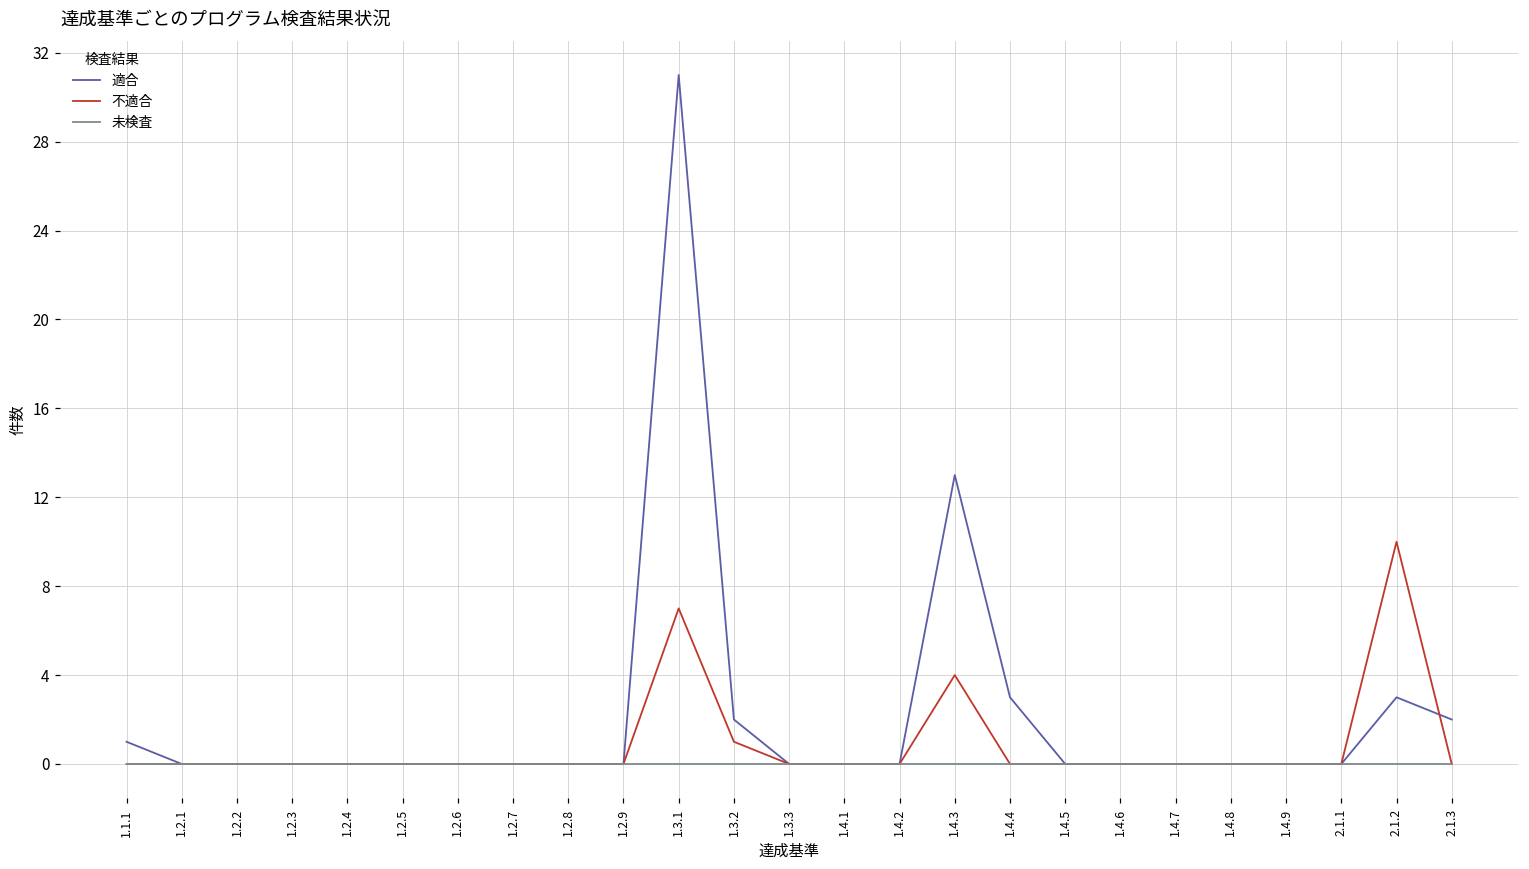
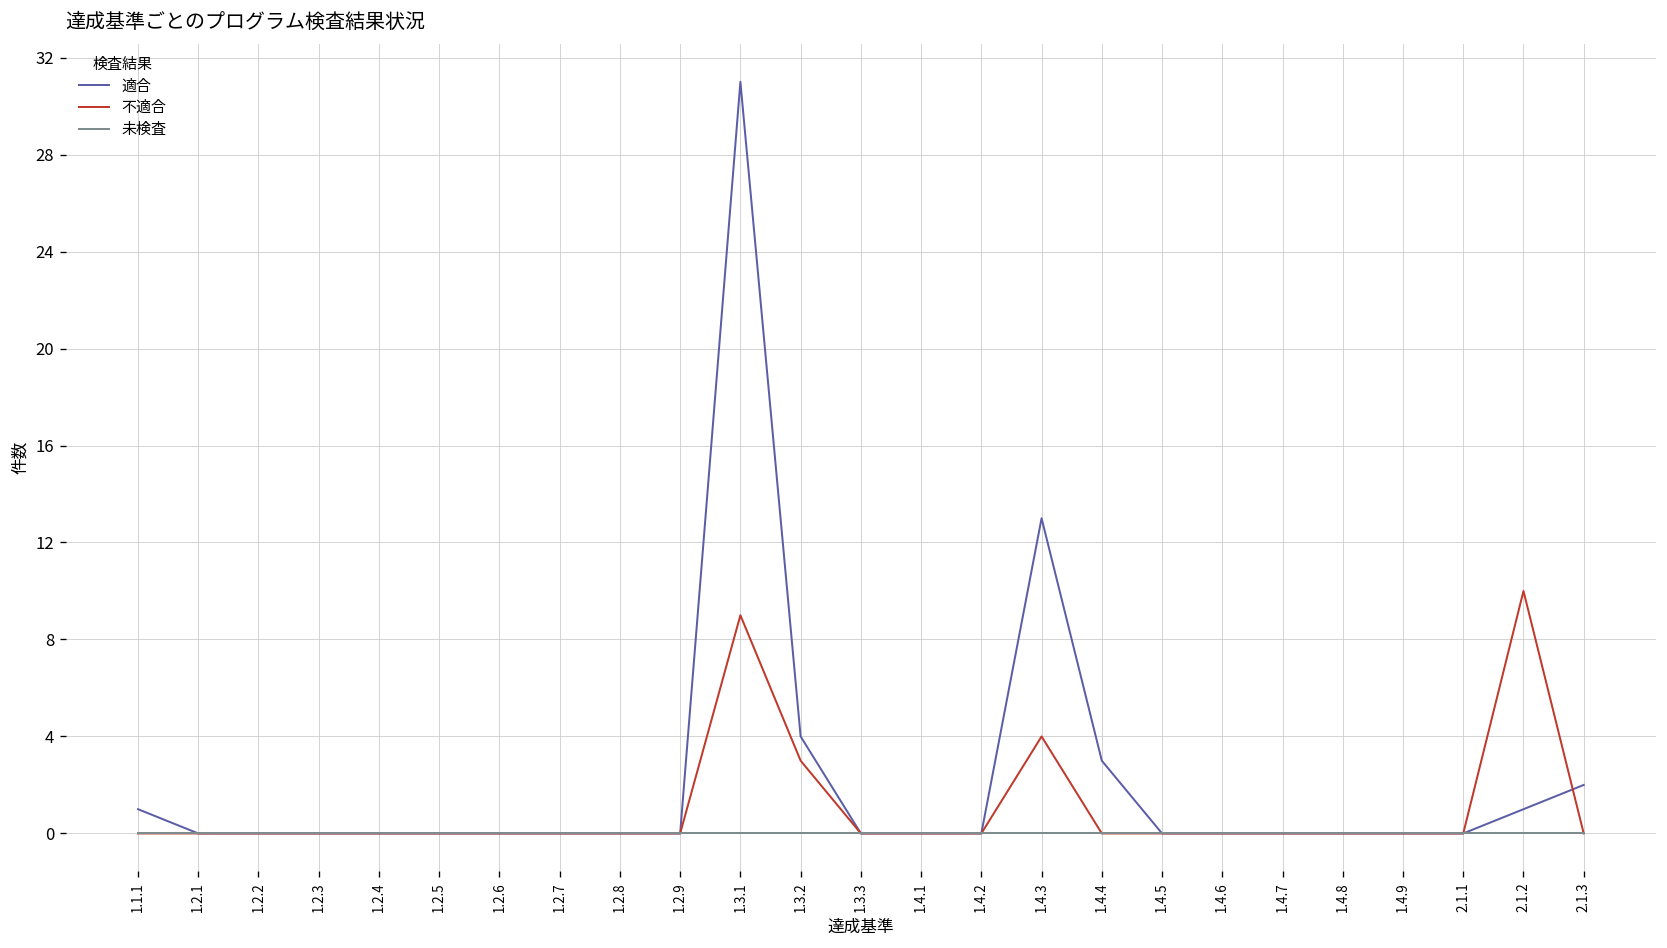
  {
    "適合": {
      "1.1.1": 1,
      "1.3.1": 31,
-     "1.3.2": 2,
+     "1.3.2": 4,
      "1.4.3": 13,
      "1.4.4": 3,
-     "2.1.2": 3,
+     "2.1.2": 1,
      "2.1.3": 2
    },
    "不適合": {
-     "1.3.1": 7,
-     "1.3.2": 1,
+     "1.3.1": 9,
+     "1.3.2": 3,
      "1.4.3": 4,
      "2.1.2": 10
    },
    "未検査": {
      "1.3.1": 0,
      "1.3.2": 0,
      "1.4.3": 0,
      "2.1.2": 0
    }
  }
